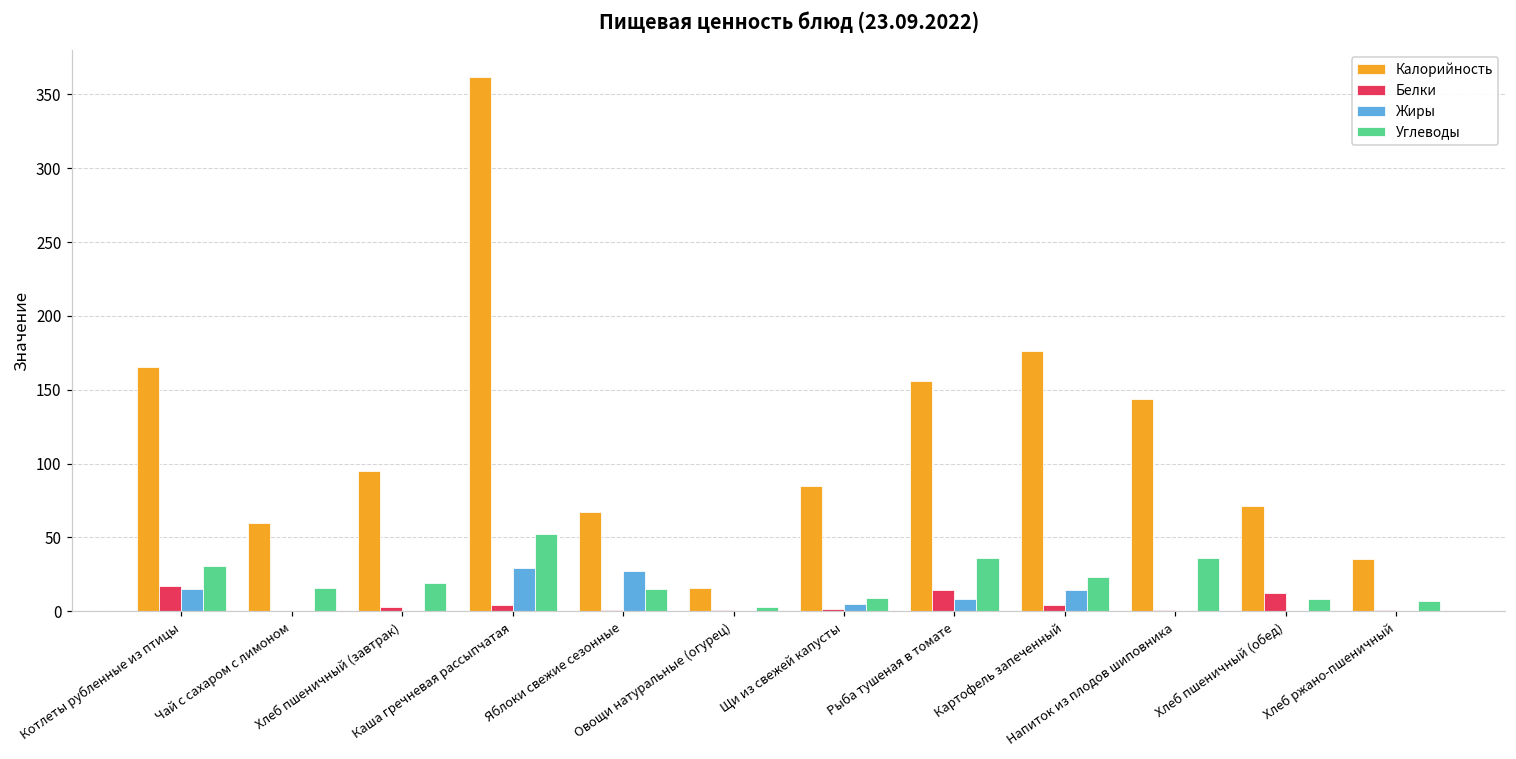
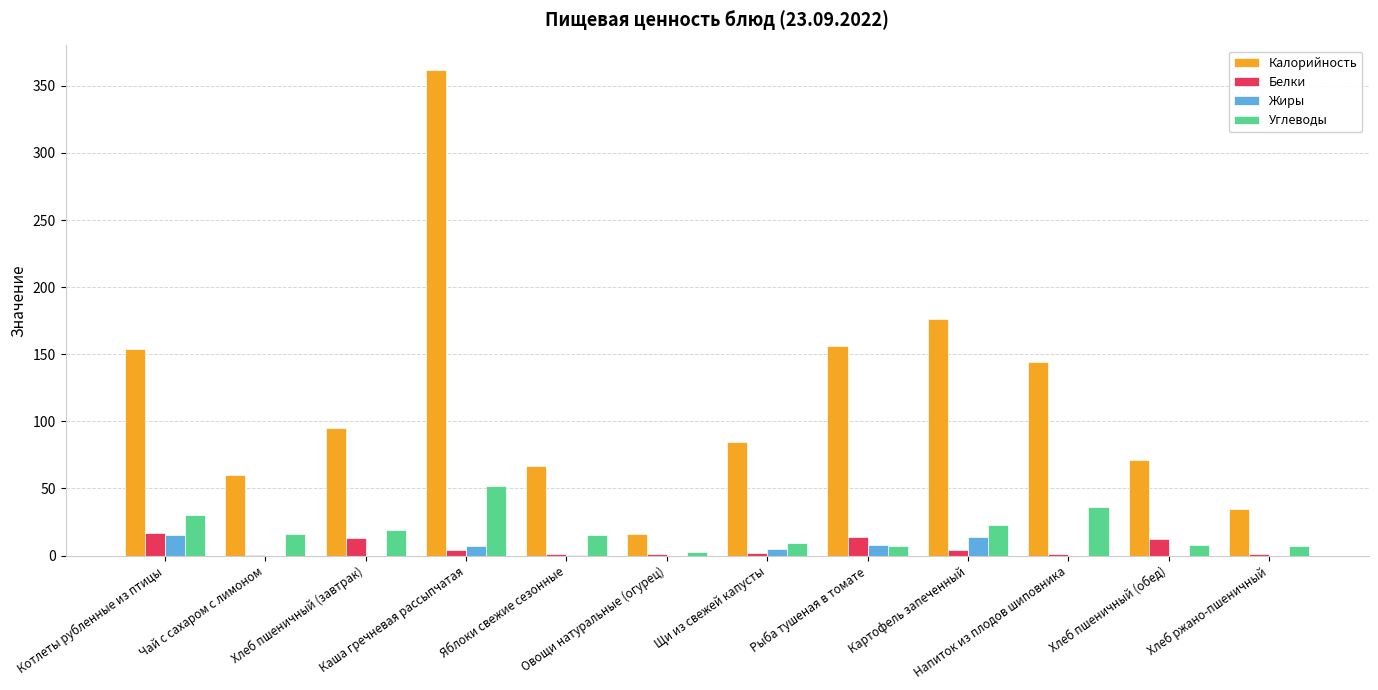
  {
    "Калорийность": {
-     "Котлеты рубленные из птицы": 166,
+     "Котлеты рубленные из птицы": 154,
      "Чай с сахаром с лимоном": 60,
      "Хлеб пшеничный (завтрак)": 95,
      "Каша гречневая рассыпчатая": 362,
      "Яблоки свежие сезонные": 67,
      "Овощи натуральные (огурец)": 16,
      "Щи из свежей капусты": 85,
      "Рыба тушеная в томате": 156,
      "Картофель запеченный": 176,
      "Напиток из плодов шиповника": 144,
      "Хлеб пшеничный (обед)": 71,
      "Хлеб ржано-пшеничный": 35
    },
    "Белки": {
      "Котлеты рубленные из птицы": 17,
-     "Хлеб пшеничный (завтрак)": 3,
+     "Хлеб пшеничный (завтрак)": 13,
      "Каша гречневая рассыпчатая": 4,
      "Рыба тушеная в томате": 14,
      "Картофель запеченный": 4,
      "Хлеб пшеничный (обед)": 12
    },
    "Жиры": {
      "Котлеты рубленные из птицы": 15,
      "Хлеб пшеничный (завтрак)": 0,
-     "Каша гречневая рассыпчатая": 29,
-     "Яблоки свежие сезонные": 27,
+     "Каша гречневая рассыпчатая": 7,
+     "Яблоки свежие сезонные": 1,
      "Овощи натуральные (огурец)": 0,
      "Щи из свежей капусты": 5,
      "Рыба тушеная в томате": 8,
      "Картофель запеченный": 14,
      "Напиток из плодов шиповника": 0,
      "Хлеб пшеничный (обед)": 0,
      "Хлеб ржано-пшеничный": 0
    },
    "Углеводы": {
      "Котлеты рубленные из птицы": 30,
      "Чай с сахаром с лимоном": 16,
      "Хлеб пшеничный (завтрак)": 19,
      "Каша гречневая рассыпчатая": 52,
      "Яблоки свежие сезонные": 15,
      "Овощи натуральные (огурец)": 3,
      "Щи из свежей капусты": 9,
-     "Рыба тушеная в томате": 36,
+     "Рыба тушеная в томате": 7,
      "Картофель запеченный": 23,
      "Напиток из плодов шиповника": 36,
      "Хлеб пшеничный (обед)": 8,
      "Хлеб ржано-пшеничный": 7
    }
  }
